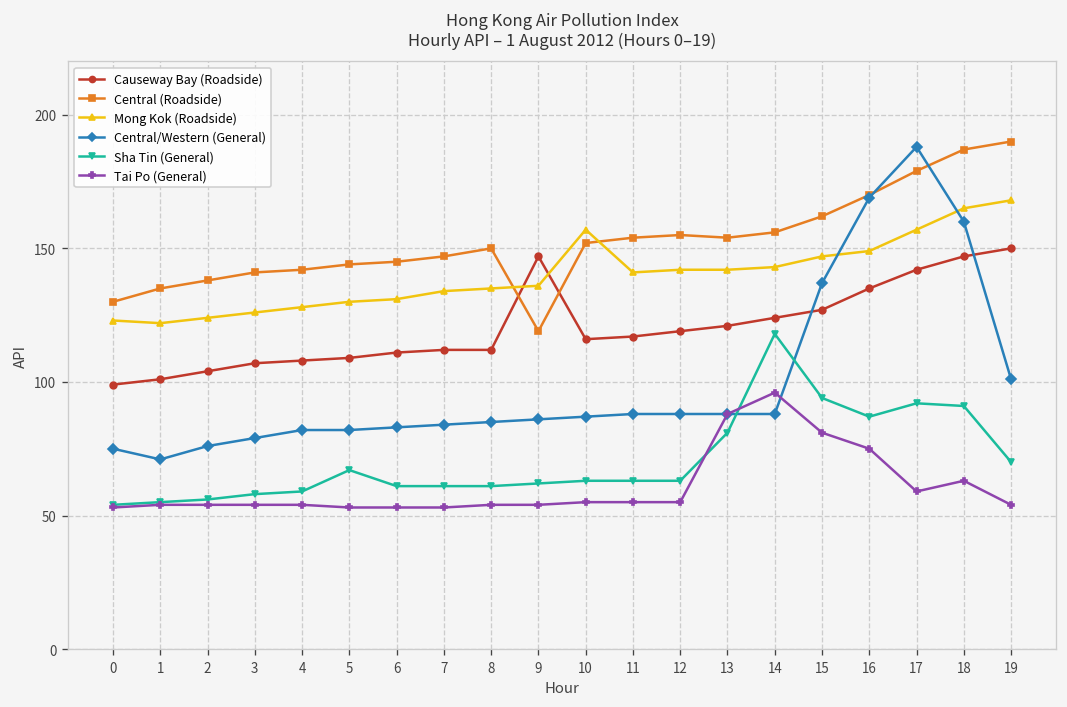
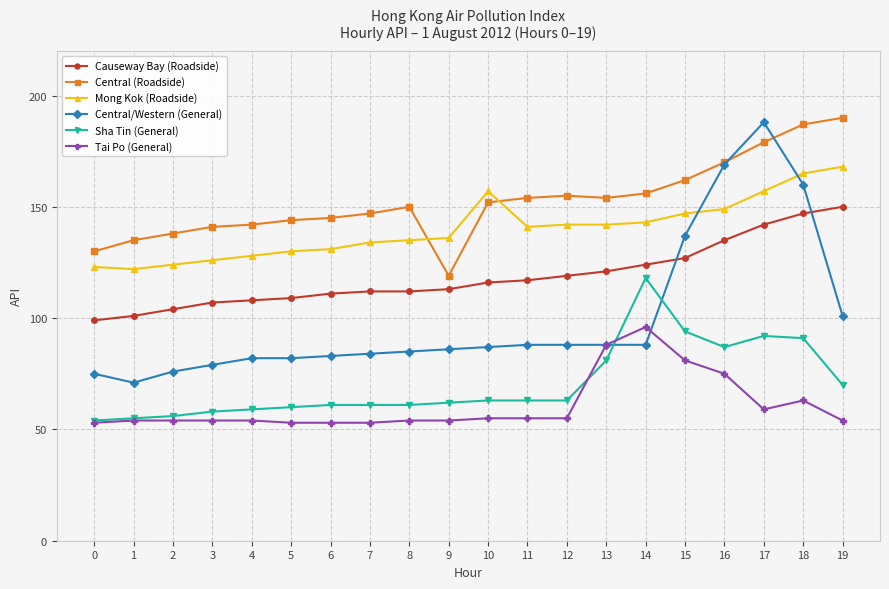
  {
    "Causeway Bay (Roadside)": {
      "0": 99,
      "1": 101,
      "2": 104,
      "3": 107,
      "4": 108,
      "5": 109,
      "6": 111,
      "7": 112,
      "8": 112,
-     "9": 147,
+     "9": 113,
      "10": 116,
      "11": 117,
      "12": 119,
      "13": 121,
      "14": 124,
      "15": 127,
      "16": 135,
      "17": 142,
      "18": 147,
      "19": 150
    },
    "Central (Roadside)": {
      "0": 130,
      "1": 135,
      "2": 138,
      "3": 141,
      "4": 142,
      "5": 144,
      "6": 145,
      "7": 147,
      "8": 150,
      "9": 119,
      "10": 152,
      "11": 154,
      "12": 155,
      "13": 154,
      "14": 156,
      "15": 162,
      "17": 179,
      "18": 187,
      "19": 190
    },
    "Mong Kok (Roadside)": {
      "0": 123,
      "1": 122,
      "2": 124,
      "3": 126,
      "4": 128,
      "5": 130,
      "6": 131,
      "7": 134,
      "8": 135,
      "9": 136,
      "10": 157,
      "11": 141,
      "12": 142,
      "13": 142,
      "14": 143,
      "15": 147,
      "16": 149,
      "17": 157,
      "18": 165,
      "19": 168
    },
    "Central/Western (General)": {
      "0": 75,
      "1": 71,
      "2": 76,
      "3": 79,
      "4": 82,
      "5": 82,
      "6": 83,
      "7": 84,
      "8": 85,
      "9": 86,
      "10": 87,
      "11": 88,
      "12": 88,
      "14": 88,
      "15": 137,
      "17": 188,
      "18": 160,
      "19": 101
    },
    "Sha Tin (General)": {
      "2": 56,
      "3": 58,
      "4": 59,
-     "5": 67,
+     "5": 60,
      "6": 61,
      "7": 61,
      "8": 61,
      "9": 62,
      "10": 63,
      "11": 63,
      "12": 63,
      "13": 81,
      "14": 118,
      "15": 94,
      "16": 87,
      "17": 92,
      "18": 91,
      "19": 70
    },
    "Tai Po (General)": {
      "2": 54,
      "3": 54,
      "4": 54,
      "5": 53,
      "6": 53,
      "7": 53,
      "8": 54,
      "9": 54,
      "10": 55,
      "11": 55,
      "12": 55,
      "14": 96,
      "15": 81,
      "16": 75,
      "17": 59,
      "18": 63,
      "19": 54
    }
  }
